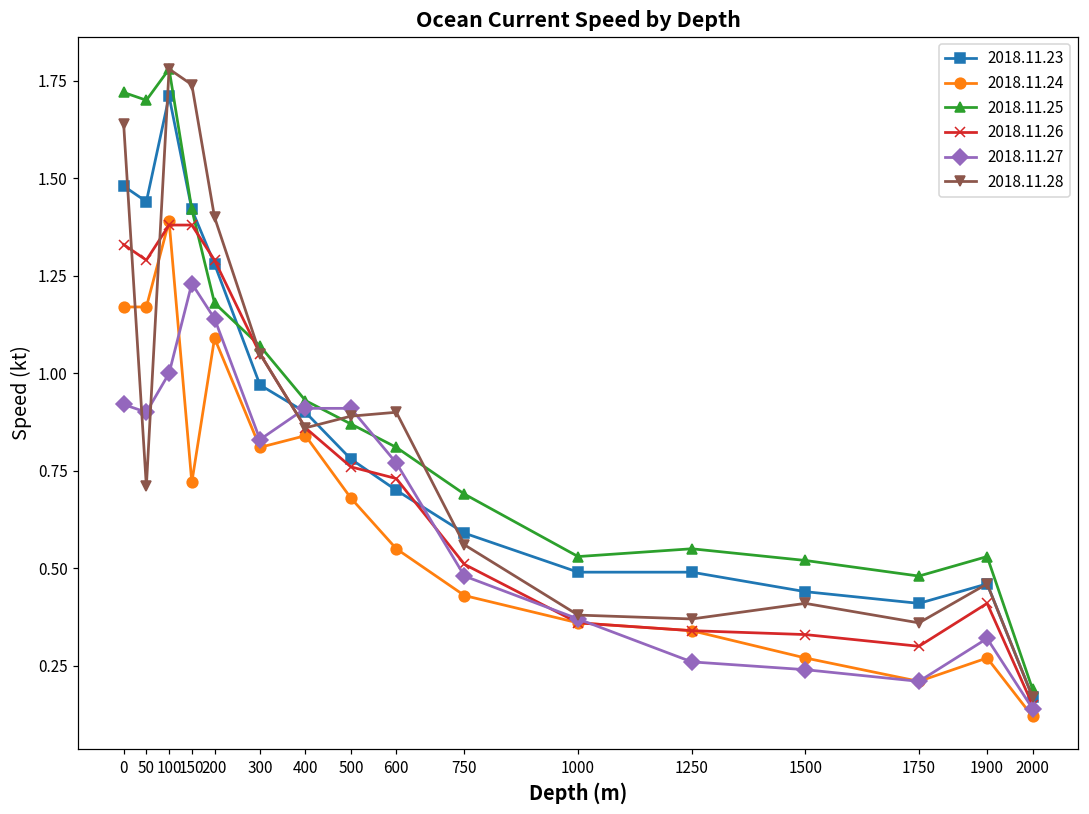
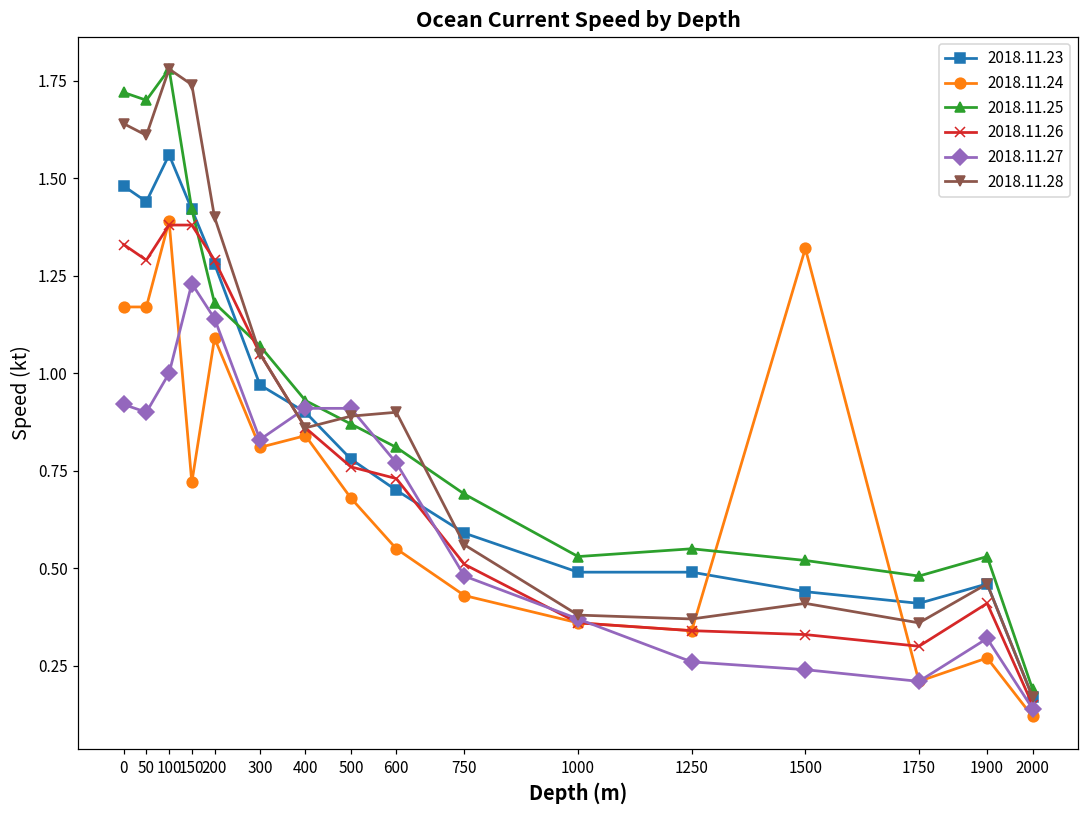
  {
    "2018.11.23": {
      "0": 1.48,
      "50": 1.44,
-     "100": 1.71,
+     "100": 1.56,
      "200": 1.28,
      "300": 0.97,
      "400": 0.90,
      "500": 0.78,
      "600": 0.70,
      "750": 0.59,
      "1000": 0.49,
      "1250": 0.49,
      "1500": 0.44,
      "1750": 0.41
    },
    "2018.11.24": {
      "0": 1.17,
      "50": 1.17,
      "100": 1.39,
      "150": 0.72,
      "200": 1.09,
      "300": 0.81,
      "400": 0.84,
      "500": 0.68,
      "600": 0.55,
      "750": 0.43,
-     "1500": 0.27,
+     "1500": 1.32,
      "1900": 0.27,
      "2000": 0.12
    },
    "2018.11.25": {
      "0": 1.72,
      "50": 1.70,
      "200": 1.18,
      "300": 1.07,
      "400": 0.93,
      "500": 0.87,
      "600": 0.81,
      "750": 0.69,
      "1000": 0.53,
      "1250": 0.55,
      "1500": 0.52,
      "1750": 0.48,
      "1900": 0.53,
      "2000": 0.19
    },
    "2018.11.26": {
      "0": 1.33,
      "50": 1.29,
      "100": 1.38,
      "150": 1.38,
      "200": 1.29,
      "500": 0.76,
      "600": 0.73,
      "750": 0.51,
      "1500": 0.33,
      "1750": 0.30,
      "1900": 0.41,
      "2000": 0.15
    },
    "2018.11.27": {
      "0": 0.92,
      "50": 0.90,
      "100": 1.00,
      "150": 1.23,
      "200": 1.14,
      "300": 0.83,
      "400": 0.91,
      "500": 0.91,
      "600": 0.77,
      "750": 0.48,
      "1000": 0.37,
      "1250": 0.26,
      "1500": 0.24,
      "1900": 0.32,
      "2000": 0.14
    },
    "2018.11.28": {
      "0": 1.64,
-     "50": 0.71,
+     "50": 1.61,
      "150": 1.74,
      "200": 1.40,
      "500": 0.89,
      "600": 0.90,
      "750": 0.56,
      "1000": 0.38,
      "1250": 0.37,
      "1500": 0.41,
      "1750": 0.36
    }
  }
